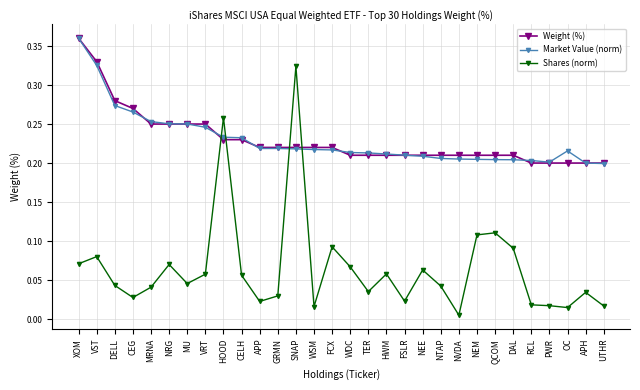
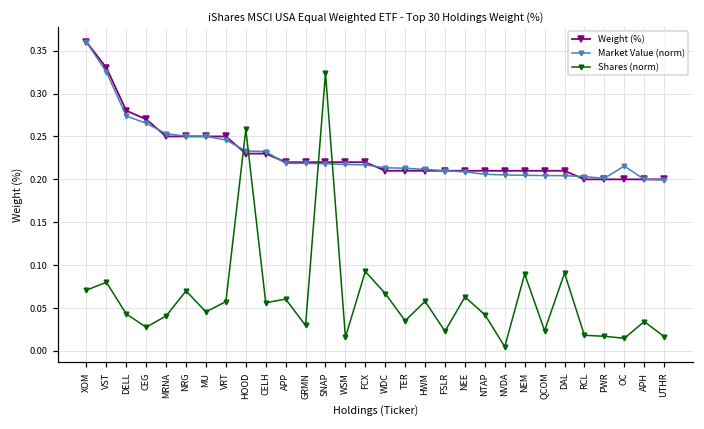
  {
    "Weight (%)": {
      "VST": 0.33,
      "DELL": 0.28,
      "CEG": 0.27,
      "VRT": 0.25,
      "WDC": 0.21,
      "NTAP": 0.21,
      "NVDA": 0.21,
      "NEM": 0.21,
      "QCOM": 0.21,
      "DAL": 0.21,
      "RCL": 0.20,
      "OC": 0.20
    },
    "Market Value (norm)": {
      "VST": 0.33,
      "DELL": 0.27,
      "CEG": 0.27,
      "VRT": 0.25,
      "WDC": 0.21,
      "NTAP": 0.21,
      "NVDA": 0.21,
      "NEM": 0.20,
      "QCOM": 0.20,
      "DAL": 0.20,
      "RCL": 0.20,
      "OC": 0.22
    },
    "Shares (norm)": {
      "XOM": 0.07,
      "VST": 0.08,
      "DELL": 0.04,
      "CEG": 0.03,
      "MRNA": 0.04,
      "NRG": 0.07,
      "MU": 0.05,
      "VRT": 0.06,
      "HOOD": 0.26,
      "CELH": 0.06,
-     "APP": 0.02,
+     "APP": 0.06,
      "GRMN": 0.03,
      "SNAP": 0.32,
      "WSM": 0.02,
      "FCX": 0.09,
      "WDC": 0.07,
      "TER": 0.04,
      "HWM": 0.06,
      "FSLR": 0.02,
      "NEE": 0.06,
      "NTAP": 0.04,
      "NVDA": 0.00,
-     "NEM": 0.11,
-     "QCOM": 0.11,
+     "NEM": 0.09,
+     "QCOM": 0.02,
      "DAL": 0.09,
      "RCL": 0.02,
      "PWR": 0.02,
      "OC": 0.01,
      "APH": 0.03,
      "UTHR": 0.02
    }
  }
